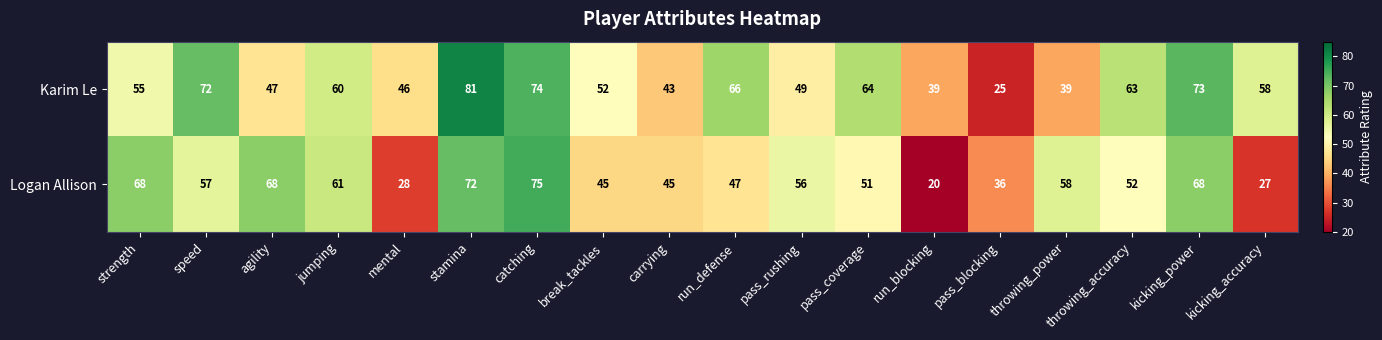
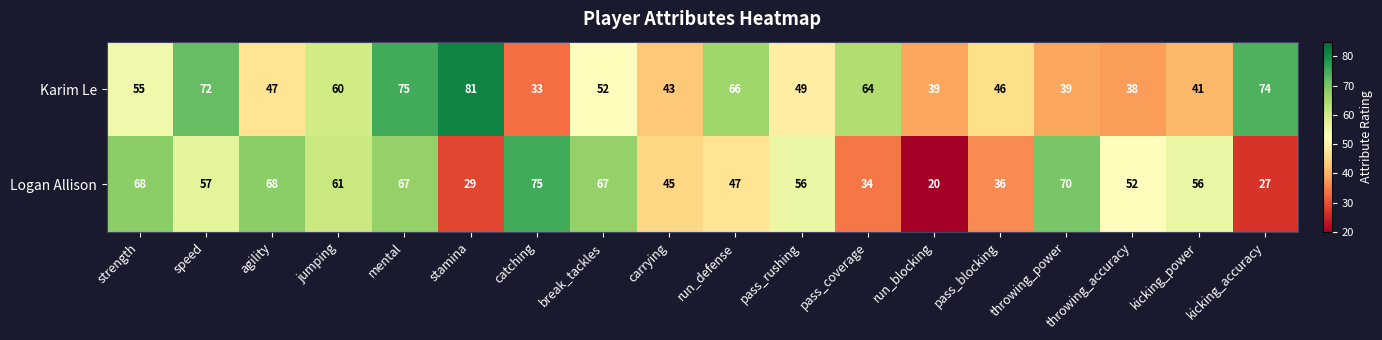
  {
    "Karim Le": {
      "strength": 55,
      "speed": 72,
      "agility": 47,
      "jumping": 60,
-     "mental": 46,
+     "mental": 75,
      "stamina": 81,
-     "catching": 74,
+     "catching": 33,
      "break_tackles": 52,
      "carrying": 43,
      "run_defense": 66,
      "pass_rushing": 49,
      "pass_coverage": 64,
      "run_blocking": 39,
-     "pass_blocking": 25,
+     "pass_blocking": 46,
      "throwing_power": 39,
-     "throwing_accuracy": 63,
-     "kicking_power": 73,
-     "kicking_accuracy": 58
+     "throwing_accuracy": 38,
+     "kicking_power": 41,
+     "kicking_accuracy": 74
    },
    "Logan Allison": {
      "strength": 68,
      "speed": 57,
      "agility": 68,
      "jumping": 61,
-     "mental": 28,
-     "stamina": 72,
+     "mental": 67,
+     "stamina": 29,
      "catching": 75,
-     "break_tackles": 45,
+     "break_tackles": 67,
      "carrying": 45,
      "run_defense": 47,
      "pass_rushing": 56,
-     "pass_coverage": 51,
+     "pass_coverage": 34,
      "run_blocking": 20,
      "pass_blocking": 36,
-     "throwing_power": 58,
+     "throwing_power": 70,
      "throwing_accuracy": 52,
-     "kicking_power": 68,
+     "kicking_power": 56,
      "kicking_accuracy": 27
    }
  }
